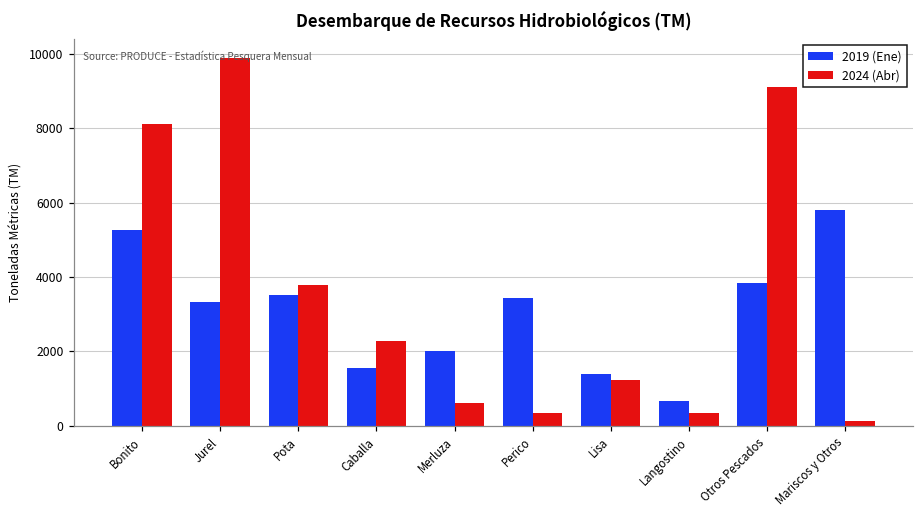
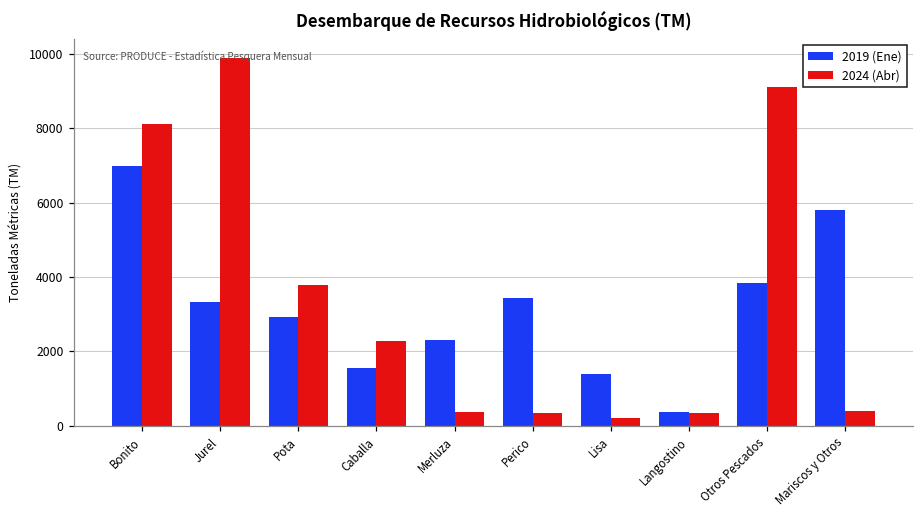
  {
    "2019 (Ene)": {
-     "Bonito": 5200,
+     "Bonito": 7000,
      "Jurel": 3300,
-     "Pota": 3500,
+     "Pota": 2900,
      "Caballa": 1600,
-     "Merluza": 2000,
+     "Merluza": 2300,
      "Perico": 3400,
      "Lisa": 1400,
-     "Langostino": 700,
+     "Langostino": 400,
      "Otros Pescados": 3800,
      "Mariscos y Otros": 5800
    },
    "2024 (Abr)": {
      "Bonito": 8100,
      "Jurel": 9900,
      "Pota": 3800,
      "Caballa": 2300,
-     "Merluza": 600,
+     "Merluza": 400,
      "Perico": 300,
-     "Lisa": 1200,
+     "Lisa": 200,
      "Langostino": 300,
      "Otros Pescados": 9100,
-     "Mariscos y Otros": 100
+     "Mariscos y Otros": 400
    }
  }
